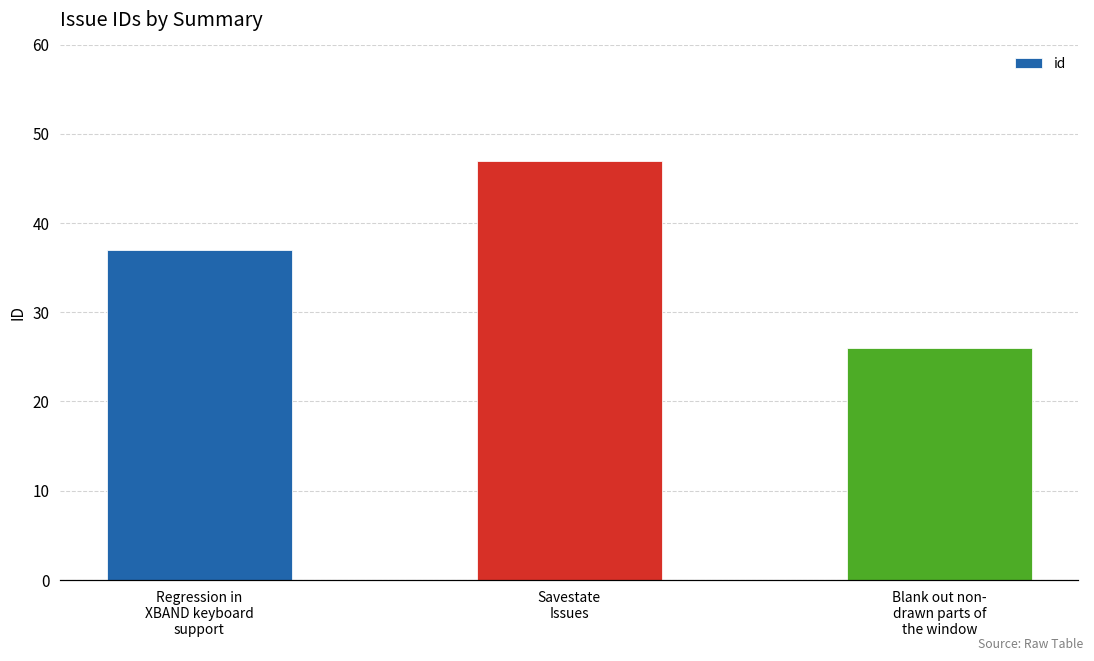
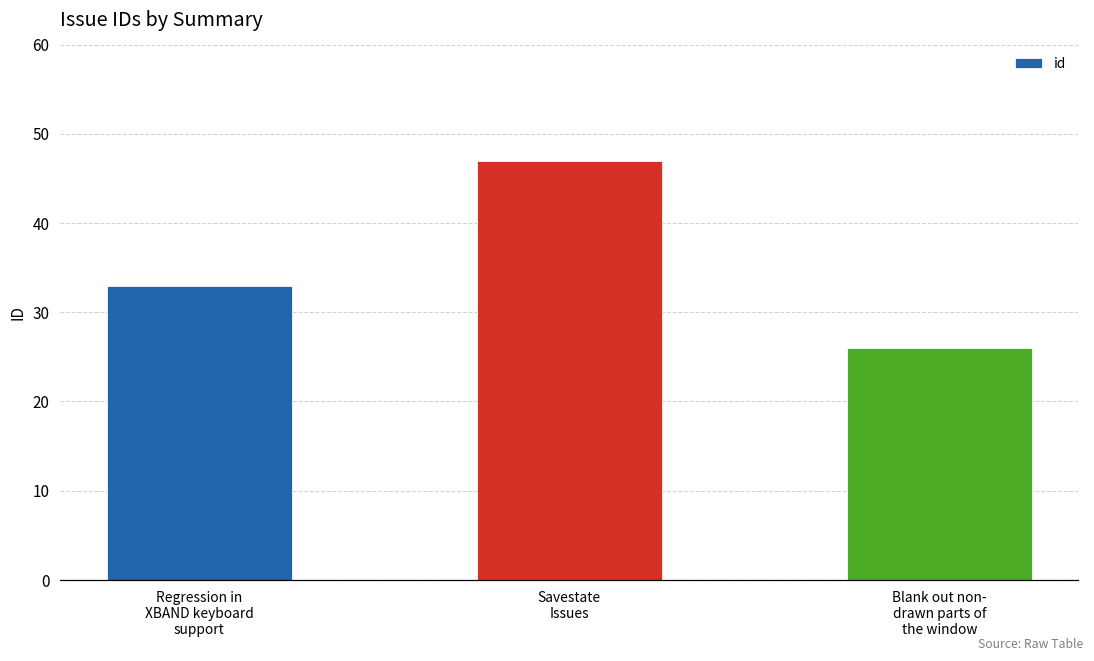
  {
-   "Regression in XBAND keyboard support": 37,
+   "Regression in XBAND keyboard support": 33,
    "Savestate Issues": 47,
    "Blank out non- drawn parts of the window": 26
  }
